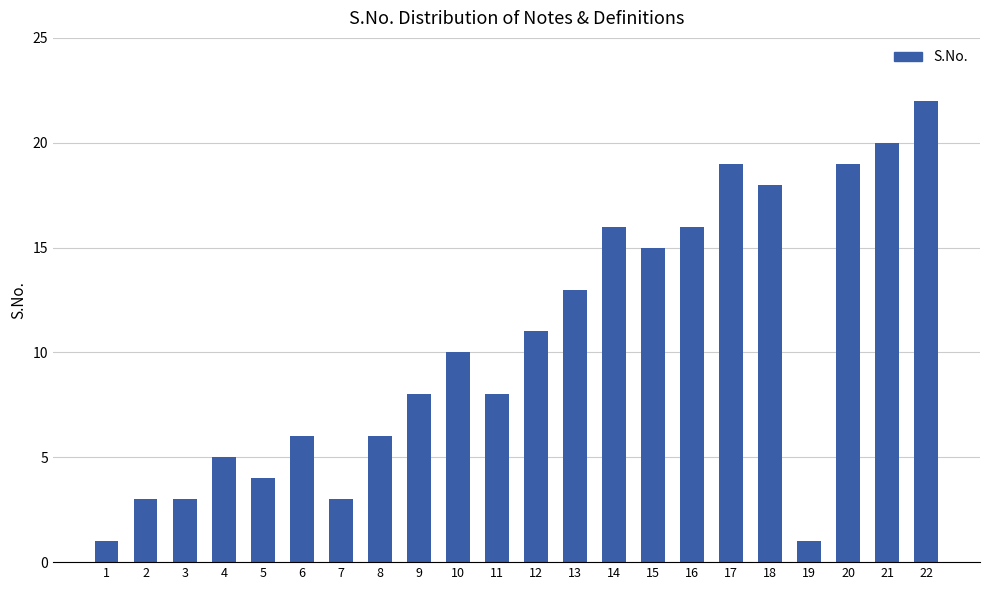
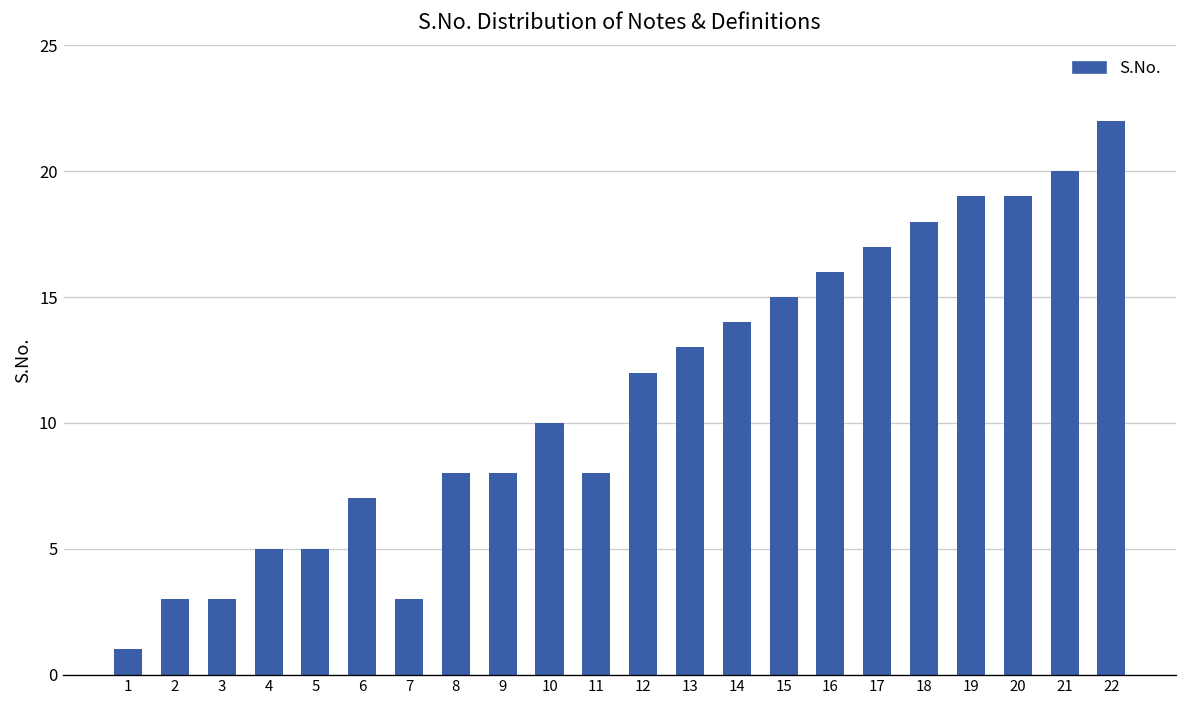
  {
    "1": 1,
    "2": 3,
    "3": 3,
    "4": 5,
-   "5": 4,
-   "6": 6,
+   "5": 5,
+   "6": 7,
    "7": 3,
-   "8": 6,
+   "8": 8,
    "9": 8,
    "10": 10,
    "11": 8,
-   "12": 11,
+   "12": 12,
    "13": 13,
-   "14": 16,
+   "14": 14,
    "15": 15,
    "16": 16,
-   "17": 19,
+   "17": 17,
    "18": 18,
-   "19": 1,
+   "19": 19,
    "20": 19,
    "21": 20,
    "22": 22
  }
